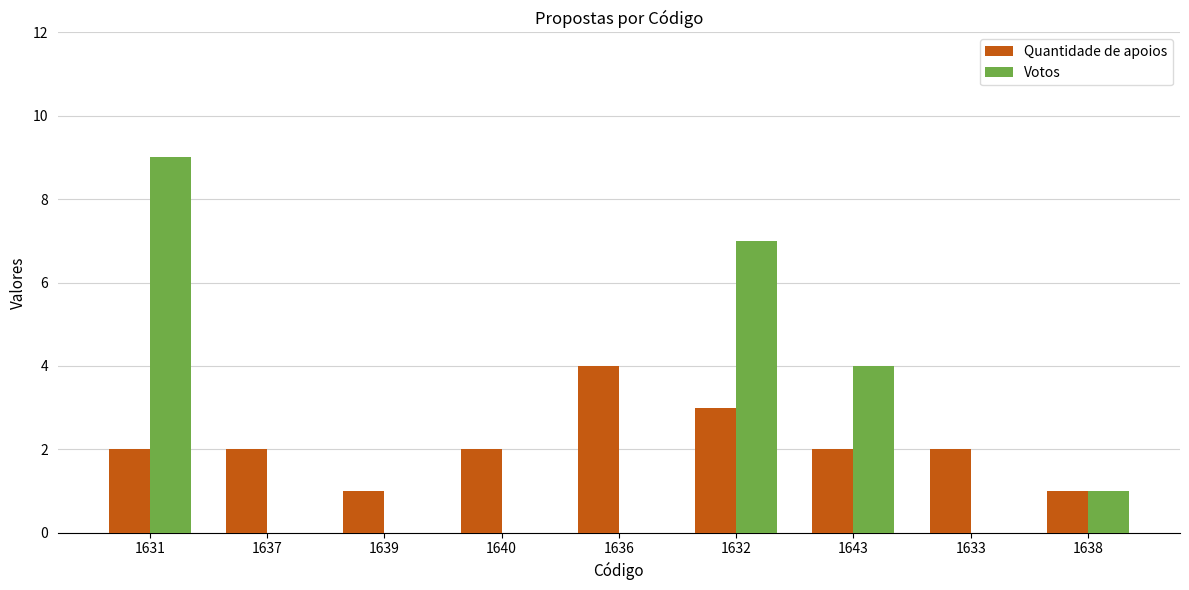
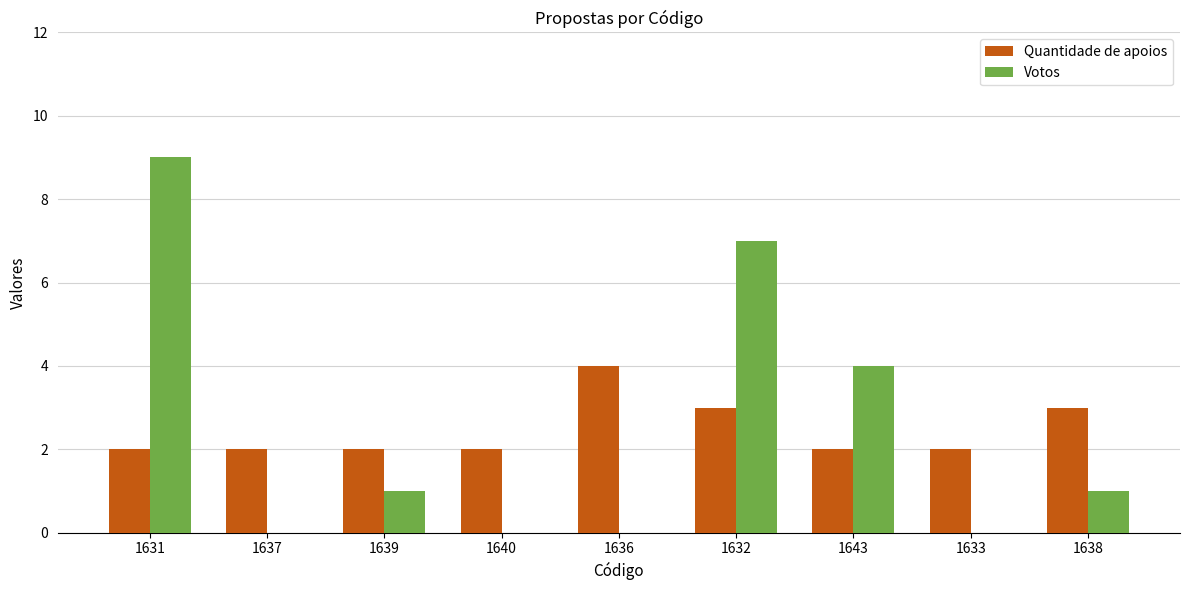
  {
    "Quantidade de apoios": {
      "1631": 2,
      "1637": 2,
-     "1639": 1,
+     "1639": 2,
      "1640": 2,
      "1636": 4,
      "1632": 3,
      "1643": 2,
      "1633": 2,
-     "1638": 1
+     "1638": 3
    },
    "Votos": {
      "1631": 9,
      "1637": 0,
-     "1639": 0,
+     "1639": 1,
      "1640": 0,
      "1636": 0,
      "1632": 7,
      "1643": 4,
      "1633": 0,
      "1638": 1
    }
  }
